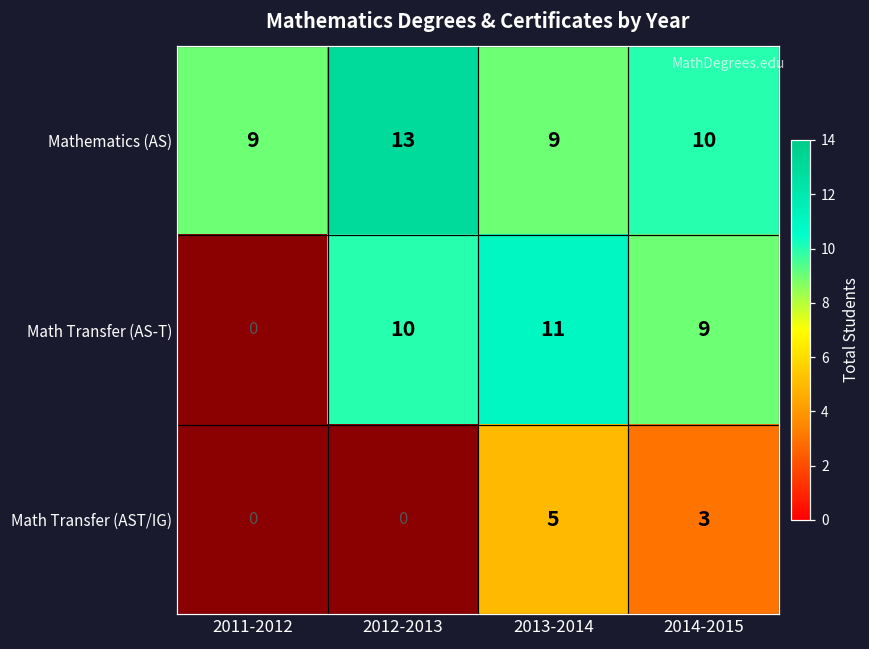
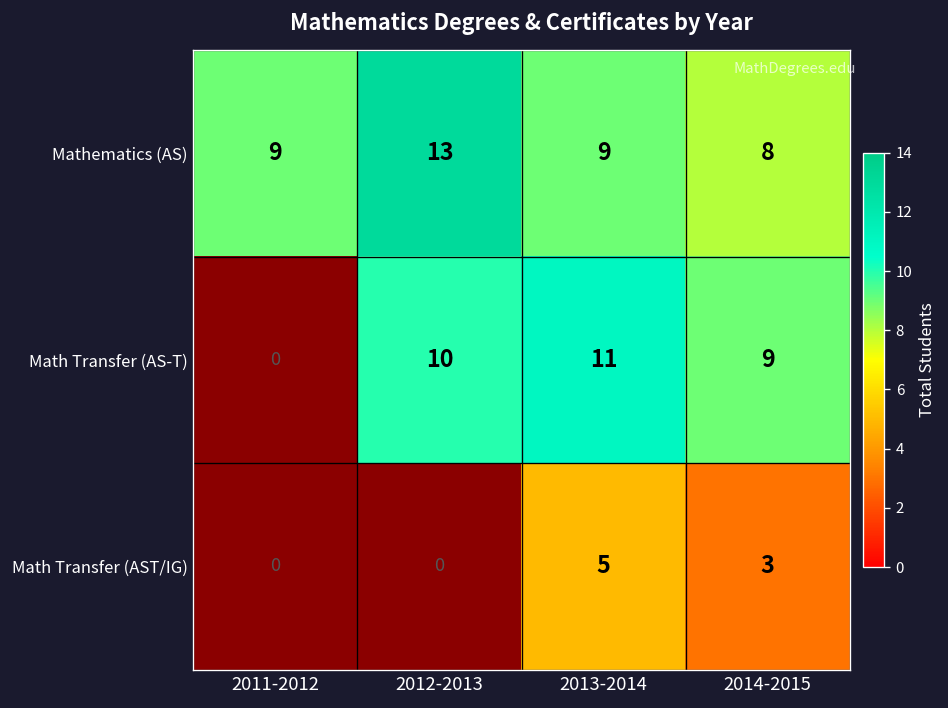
  {
    "Mathematics (AS)": {
      "2011-2012": 9,
      "2012-2013": 13,
      "2013-2014": 9,
-     "2014-2015": 10
+     "2014-2015": 8
    },
    "Math Transfer (AS-T)": {
      "2012-2013": 10,
      "2013-2014": 11,
      "2014-2015": 9
    },
    "Math Transfer (AST/IG)": {
      "2013-2014": 5,
      "2014-2015": 3
    }
  }
